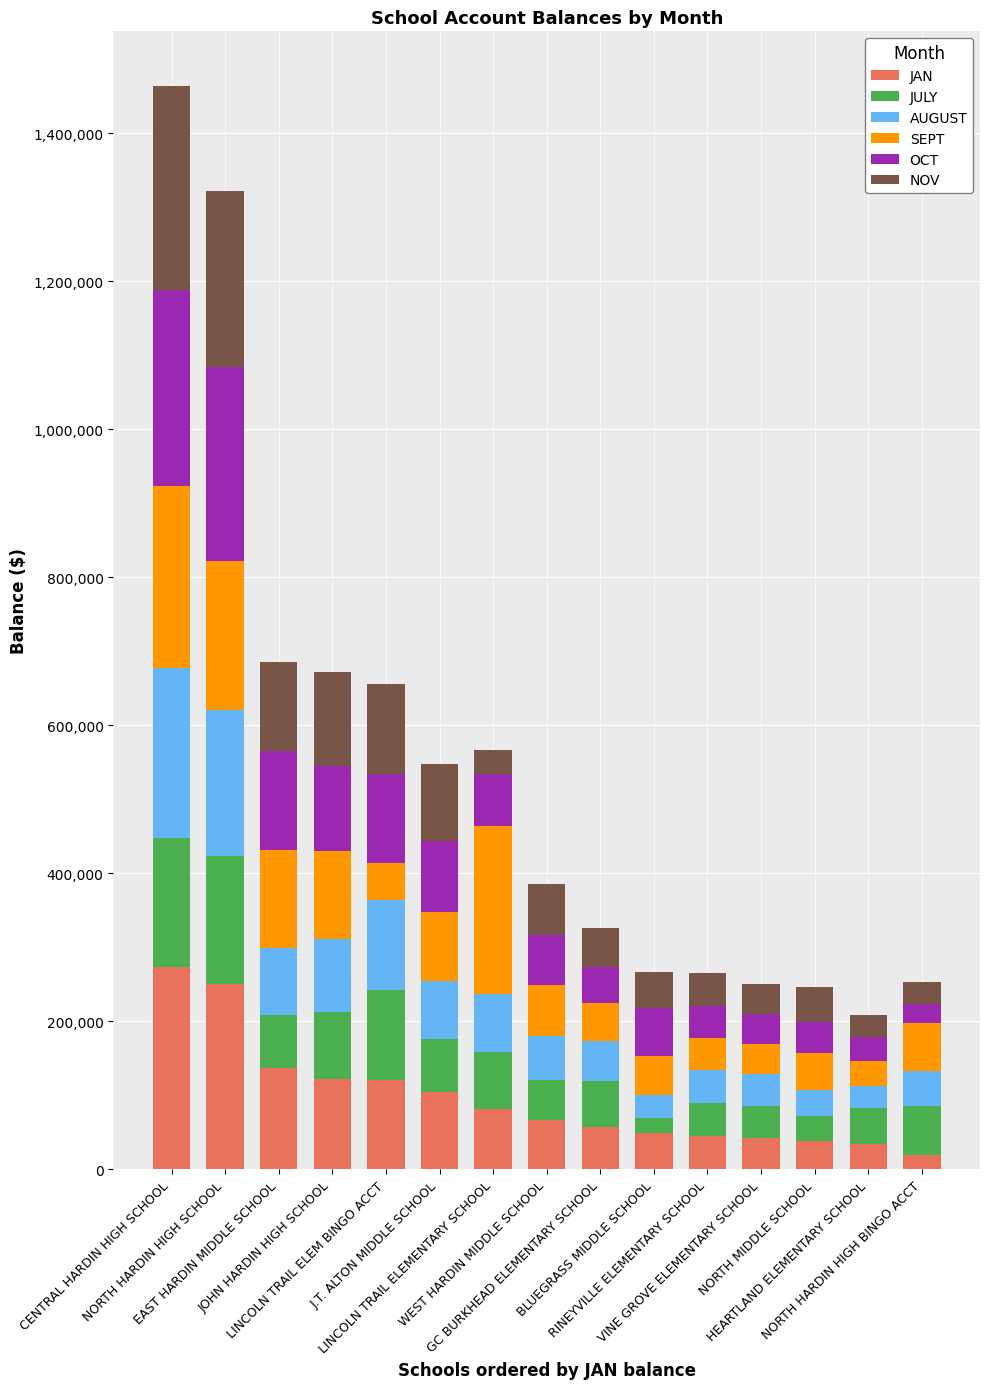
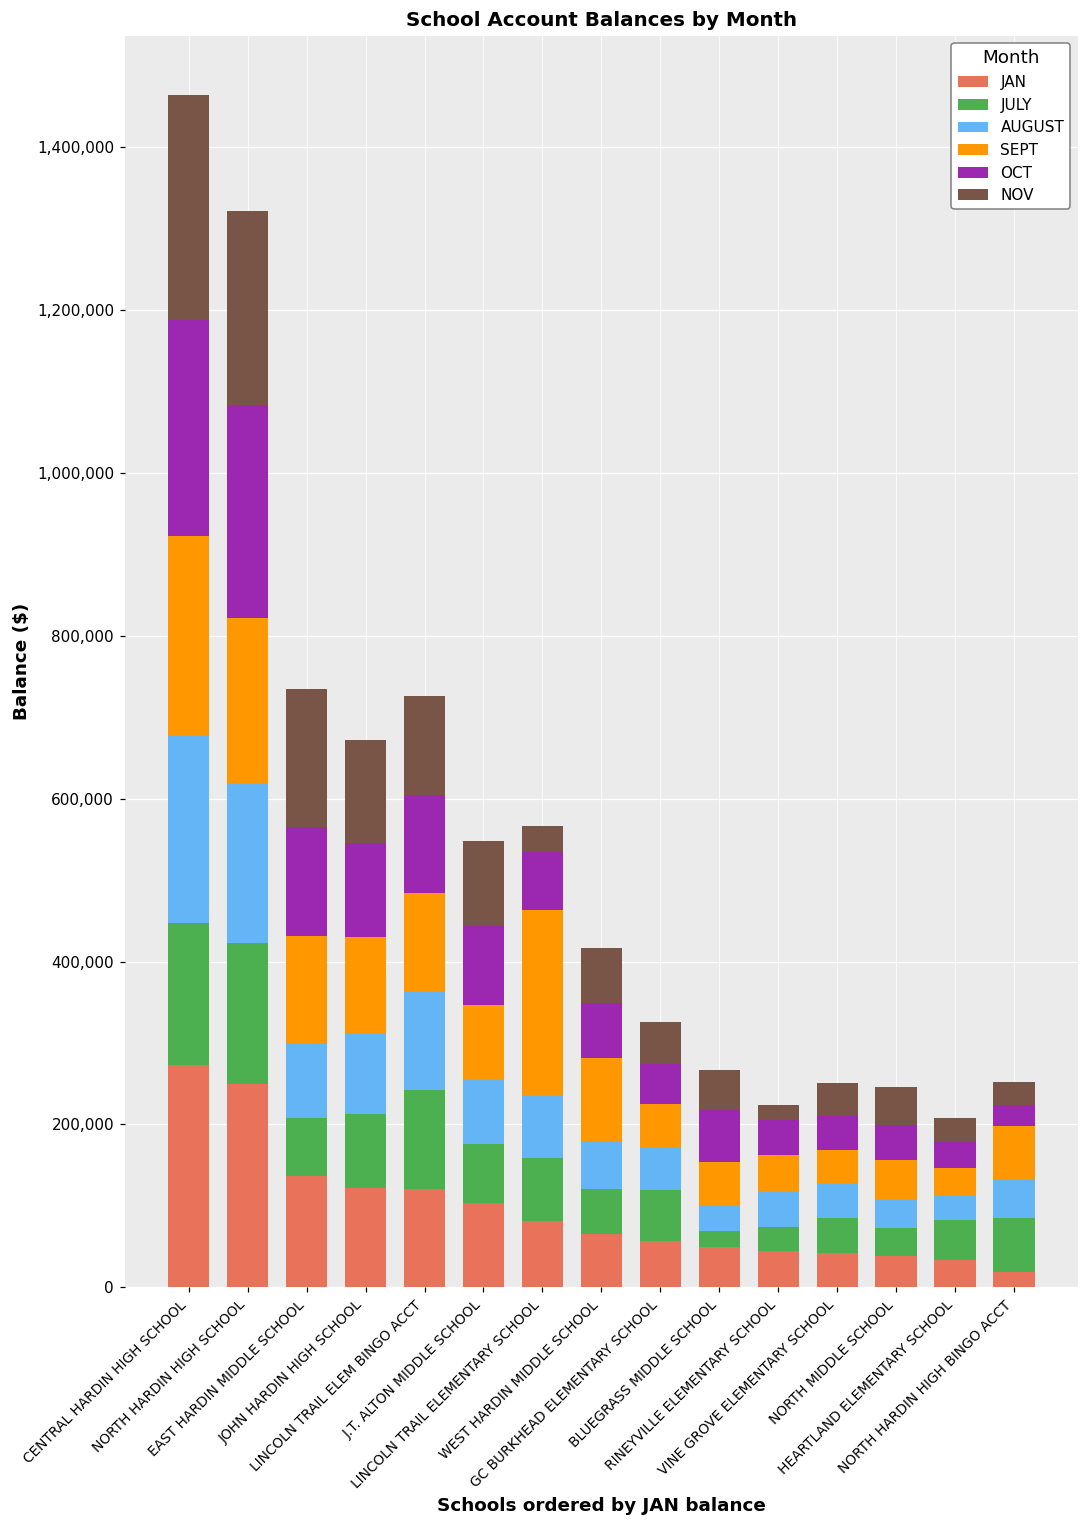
  {
    "JAN": {
      "CENTRAL HARDIN HIGH SCHOOL": "270,000",
      "NORTH HARDIN HIGH SCHOOL": "250,000",
      "EAST HARDIN MIDDLE SCHOOL": "140,000",
      "JOHN HARDIN HIGH SCHOOL": "120,000",
      "LINCOLN TRAIL ELEM BINGO ACCT": "120,000",
      "J.T. ALTON MIDDLE SCHOOL": "100,000",
      "LINCOLN TRAIL ELEMENTARY SCHOOL": "80,000",
      "WEST HARDIN MIDDLE SCHOOL": "70,000",
      "GC BURKHEAD ELEMENTARY SCHOOL": "60,000",
      "BLUEGRASS MIDDLE SCHOOL": "50,000",
      "RINEYVILLE ELEMENTARY SCHOOL": "40,000",
      "VINE GROVE ELEMENTARY SCHOOL": "40,000",
      "NORTH MIDDLE SCHOOL": "40,000",
      "HEARTLAND ELEMENTARY SCHOOL": "30,000",
      "NORTH HARDIN HIGH BINGO ACCT": "20,000"
    },
    "JULY": {
      "CENTRAL HARDIN HIGH SCHOOL": "170,000",
      "NORTH HARDIN HIGH SCHOOL": "170,000",
      "EAST HARDIN MIDDLE SCHOOL": "70,000",
      "JOHN HARDIN HIGH SCHOOL": "90,000",
      "LINCOLN TRAIL ELEM BINGO ACCT": "120,000",
      "J.T. ALTON MIDDLE SCHOOL": "70,000",
      "LINCOLN TRAIL ELEMENTARY SCHOOL": "80,000",
      "WEST HARDIN MIDDLE SCHOOL": "60,000",
      "GC BURKHEAD ELEMENTARY SCHOOL": "60,000",
      "BLUEGRASS MIDDLE SCHOOL": "20,000",
-     "RINEYVILLE ELEMENTARY SCHOOL": "40,000",
+     "RINEYVILLE ELEMENTARY SCHOOL": "30,000",
      "VINE GROVE ELEMENTARY SCHOOL": "40,000",
      "NORTH MIDDLE SCHOOL": "30,000",
      "HEARTLAND ELEMENTARY SCHOOL": "50,000",
      "NORTH HARDIN HIGH BINGO ACCT": "70,000"
    },
    "AUGUST": {
      "CENTRAL HARDIN HIGH SCHOOL": "230,000",
      "NORTH HARDIN HIGH SCHOOL": "200,000",
      "EAST HARDIN MIDDLE SCHOOL": "90,000",
      "JOHN HARDIN HIGH SCHOOL": "100,000",
      "LINCOLN TRAIL ELEM BINGO ACCT": "120,000",
      "J.T. ALTON MIDDLE SCHOOL": "80,000",
      "LINCOLN TRAIL ELEMENTARY SCHOOL": "80,000",
      "WEST HARDIN MIDDLE SCHOOL": "60,000",
      "GC BURKHEAD ELEMENTARY SCHOOL": "50,000",
      "BLUEGRASS MIDDLE SCHOOL": "30,000",
      "RINEYVILLE ELEMENTARY SCHOOL": "40,000",
      "VINE GROVE ELEMENTARY SCHOOL": "40,000",
      "NORTH MIDDLE SCHOOL": "30,000",
      "HEARTLAND ELEMENTARY SCHOOL": "30,000",
      "NORTH HARDIN HIGH BINGO ACCT": "50,000"
    },
    "SEPT": {
      "CENTRAL HARDIN HIGH SCHOOL": "250,000",
      "NORTH HARDIN HIGH SCHOOL": "200,000",
      "EAST HARDIN MIDDLE SCHOOL": "130,000",
      "JOHN HARDIN HIGH SCHOOL": "120,000",
-     "LINCOLN TRAIL ELEM BINGO ACCT": "50,000",
+     "LINCOLN TRAIL ELEM BINGO ACCT": "120,000",
      "J.T. ALTON MIDDLE SCHOOL": "90,000",
      "LINCOLN TRAIL ELEMENTARY SCHOOL": "230,000",
-     "WEST HARDIN MIDDLE SCHOOL": "70,000",
+     "WEST HARDIN MIDDLE SCHOOL": "100,000",
      "GC BURKHEAD ELEMENTARY SCHOOL": "50,000",
      "BLUEGRASS MIDDLE SCHOOL": "50,000",
      "RINEYVILLE ELEMENTARY SCHOOL": "40,000",
      "VINE GROVE ELEMENTARY SCHOOL": "40,000",
      "NORTH MIDDLE SCHOOL": "50,000",
      "HEARTLAND ELEMENTARY SCHOOL": "30,000",
      "NORTH HARDIN HIGH BINGO ACCT": "70,000"
    },
    "OCT": {
      "CENTRAL HARDIN HIGH SCHOOL": "260,000",
      "NORTH HARDIN HIGH SCHOOL": "260,000",
      "EAST HARDIN MIDDLE SCHOOL": "130,000",
      "JOHN HARDIN HIGH SCHOOL": "120,000",
      "LINCOLN TRAIL ELEM BINGO ACCT": "120,000",
      "J.T. ALTON MIDDLE SCHOOL": "100,000",
      "LINCOLN TRAIL ELEMENTARY SCHOOL": "70,000",
      "WEST HARDIN MIDDLE SCHOOL": "70,000",
      "GC BURKHEAD ELEMENTARY SCHOOL": "50,000",
      "BLUEGRASS MIDDLE SCHOOL": "60,000",
      "RINEYVILLE ELEMENTARY SCHOOL": "40,000",
      "VINE GROVE ELEMENTARY SCHOOL": "40,000",
      "NORTH MIDDLE SCHOOL": "40,000",
      "HEARTLAND ELEMENTARY SCHOOL": "30,000",
      "NORTH HARDIN HIGH BINGO ACCT": "30,000"
    },
    "NOV": {
      "CENTRAL HARDIN HIGH SCHOOL": "280,000",
      "NORTH HARDIN HIGH SCHOOL": "240,000",
-     "EAST HARDIN MIDDLE SCHOOL": "120,000",
+     "EAST HARDIN MIDDLE SCHOOL": "170,000",
      "JOHN HARDIN HIGH SCHOOL": "130,000",
      "LINCOLN TRAIL ELEM BINGO ACCT": "120,000",
      "J.T. ALTON MIDDLE SCHOOL": "100,000",
      "LINCOLN TRAIL ELEMENTARY SCHOOL": "30,000",
      "WEST HARDIN MIDDLE SCHOOL": "70,000",
      "GC BURKHEAD ELEMENTARY SCHOOL": "50,000",
      "BLUEGRASS MIDDLE SCHOOL": "50,000",
-     "RINEYVILLE ELEMENTARY SCHOOL": "40,000",
+     "RINEYVILLE ELEMENTARY SCHOOL": "20,000",
      "VINE GROVE ELEMENTARY SCHOOL": "40,000",
      "NORTH MIDDLE SCHOOL": "50,000",
      "HEARTLAND ELEMENTARY SCHOOL": "30,000",
      "NORTH HARDIN HIGH BINGO ACCT": "30,000"
    }
  }
